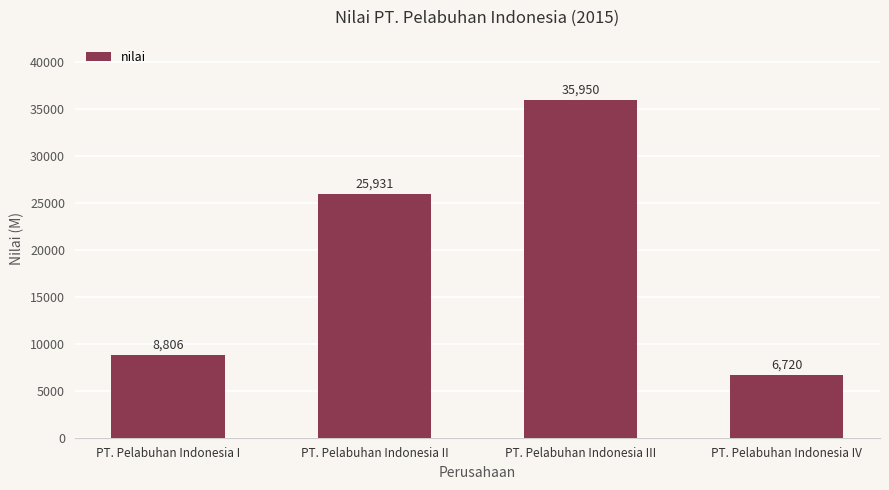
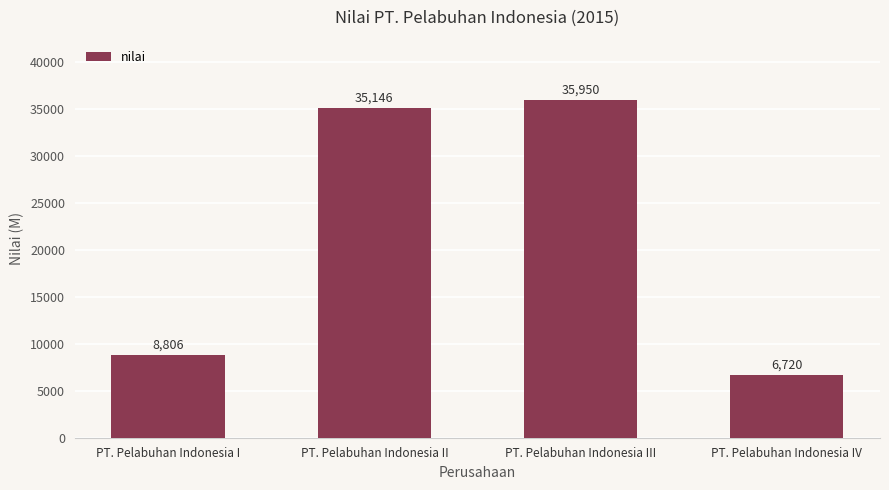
  {
    "PT. Pelabuhan Indonesia I": "8,806",
-   "PT. Pelabuhan Indonesia II": "25,931",
+   "PT. Pelabuhan Indonesia II": "35,146",
    "PT. Pelabuhan Indonesia III": "35,950",
    "PT. Pelabuhan Indonesia IV": "6,720"
  }
